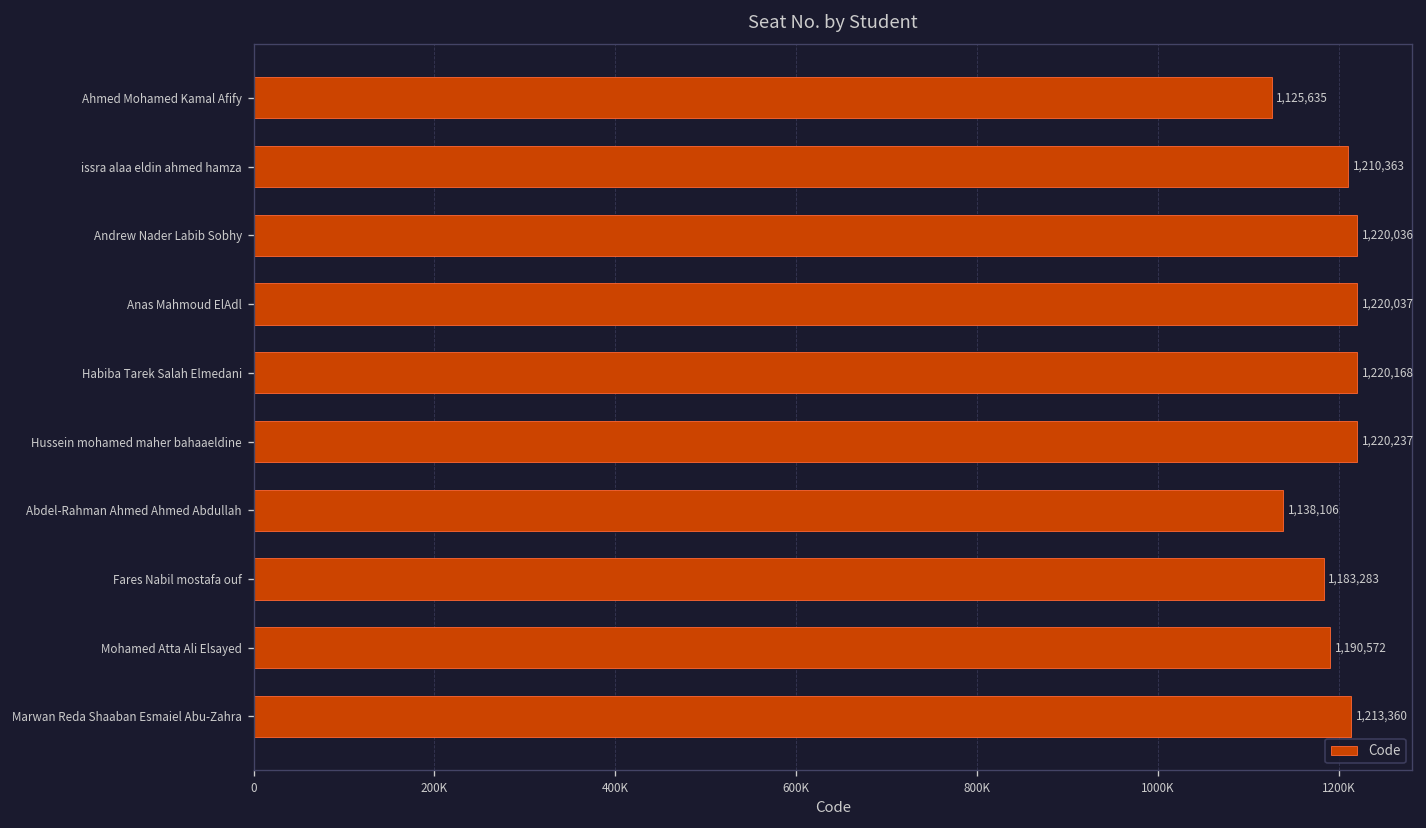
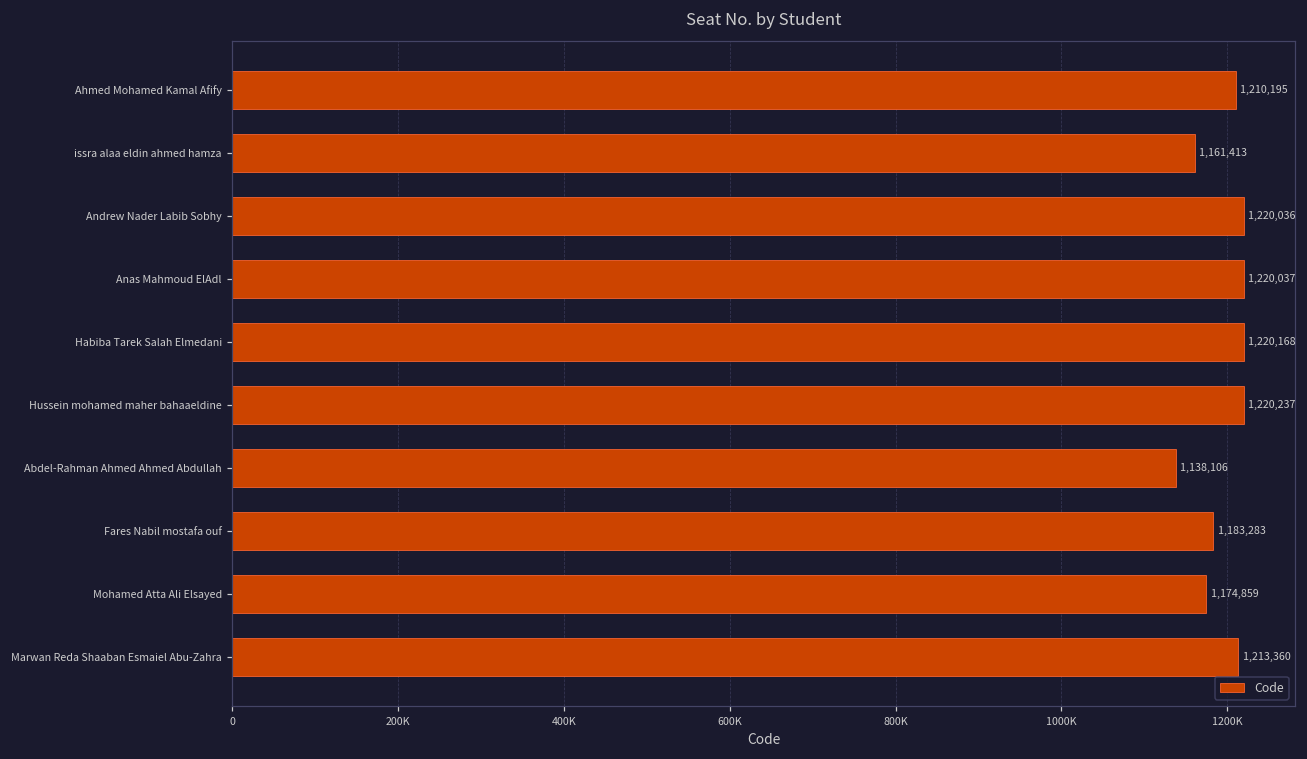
  {
-   "Ahmed Mohamed Kamal Afify": "1,125,635",
-   "issra alaa eldin ahmed hamza": "1,210,363",
+   "Ahmed Mohamed Kamal Afify": "1,210,195",
+   "issra alaa eldin ahmed hamza": "1,161,413",
    "Andrew Nader Labib Sobhy": "1,220,036",
    "Anas Mahmoud ElAdl": "1,220,037",
    "Habiba Tarek Salah Elmedani": "1,220,168",
    "Hussein mohamed maher bahaaeldine": "1,220,237",
    "Abdel-Rahman Ahmed Ahmed Abdullah": "1,138,106",
    "Fares Nabil mostafa ouf": "1,183,283",
-   "Mohamed Atta Ali Elsayed": "1,190,572",
+   "Mohamed Atta Ali Elsayed": "1,174,859",
    "Marwan Reda Shaaban Esmaiel Abu-Zahra": "1,213,360"
  }
